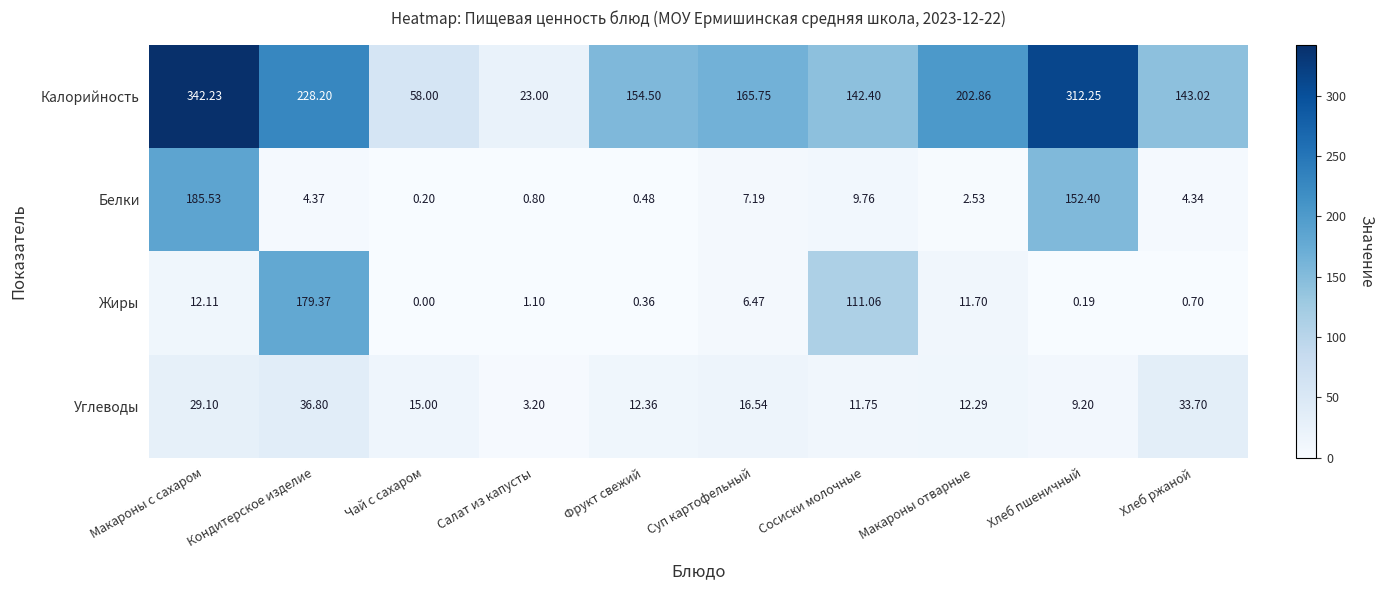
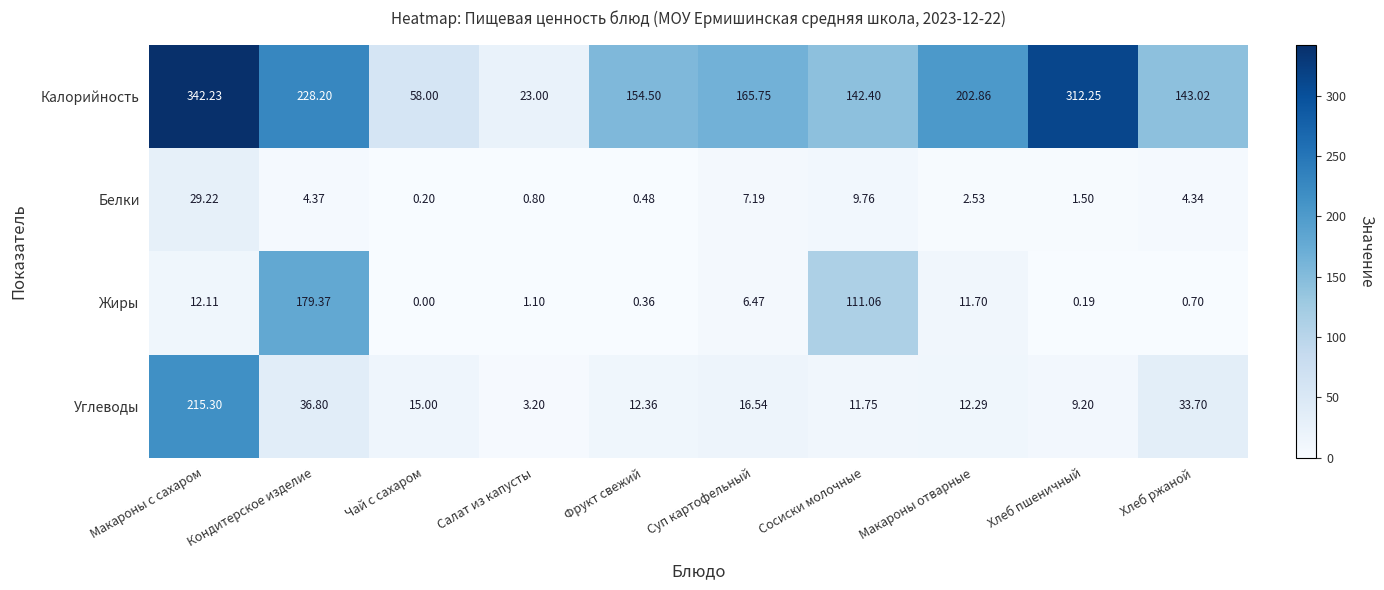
  {
    "Калорийность": {
      "Макароны с сахаром": 342.23,
      "Кондитерское изделие": 228.20,
      "Чай с сахаром": 58.00,
      "Салат из капусты": 23.00,
      "Фрукт свежий": 154.50,
      "Суп картофельный": 165.75,
      "Сосиски молочные": 142.40,
      "Макароны отварные": 202.86,
      "Хлеб пшеничный": 312.25,
      "Хлеб ржаной": 143.02
    },
    "Белки": {
-     "Макароны с сахаром": 185.53,
+     "Макароны с сахаром": 29.22,
      "Кондитерское изделие": 4.37,
      "Чай с сахаром": 0.20,
      "Салат из капусты": 0.80,
      "Фрукт свежий": 0.48,
      "Суп картофельный": 7.19,
      "Сосиски молочные": 9.76,
      "Макароны отварные": 2.53,
-     "Хлеб пшеничный": 152.40,
+     "Хлеб пшеничный": 1.50,
      "Хлеб ржаной": 4.34
    },
    "Жиры": {
      "Макароны с сахаром": 12.11,
      "Кондитерское изделие": 179.37,
      "Чай с сахаром": 0.00,
      "Салат из капусты": 1.10,
      "Фрукт свежий": 0.36,
      "Суп картофельный": 6.47,
      "Сосиски молочные": 111.06,
      "Макароны отварные": 11.70,
      "Хлеб пшеничный": 0.19,
      "Хлеб ржаной": 0.70
    },
    "Углеводы": {
-     "Макароны с сахаром": 29.10,
+     "Макароны с сахаром": 215.30,
      "Кондитерское изделие": 36.80,
      "Чай с сахаром": 15.00,
      "Салат из капусты": 3.20,
      "Фрукт свежий": 12.36,
      "Суп картофельный": 16.54,
      "Сосиски молочные": 11.75,
      "Макароны отварные": 12.29,
      "Хлеб пшеничный": 9.20,
      "Хлеб ржаной": 33.70
    }
  }
